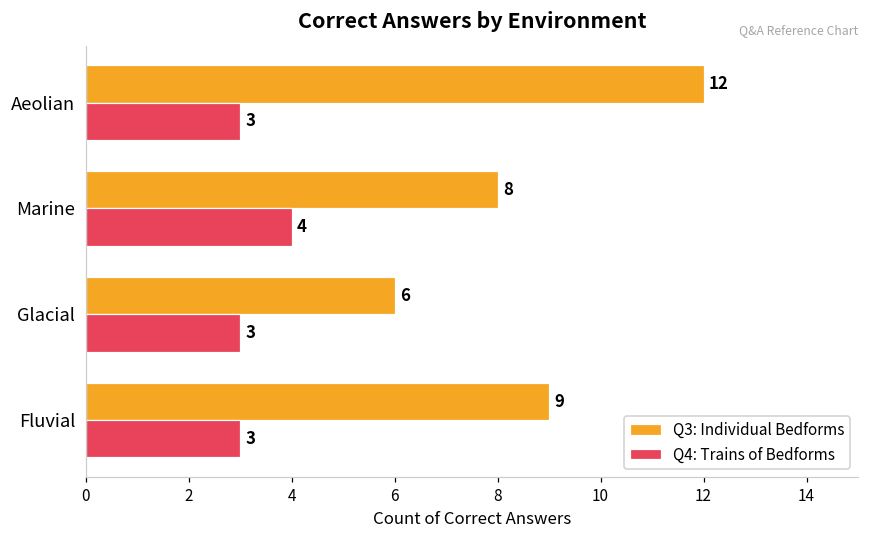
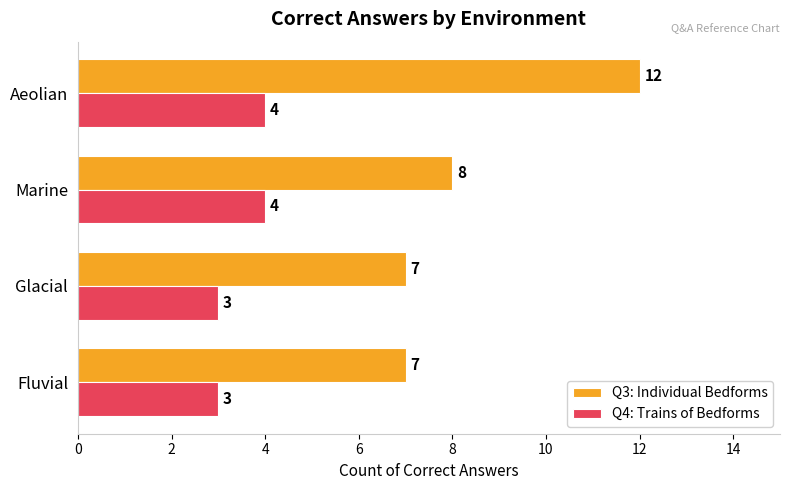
  {
    "Q3: Individual Bedforms": {
      "Aeolian": 12,
      "Marine": 8,
-     "Glacial": 6,
-     "Fluvial": 9
+     "Glacial": 7,
+     "Fluvial": 7
    },
    "Q4: Trains of Bedforms": {
-     "Aeolian": 3,
+     "Aeolian": 4,
      "Marine": 4,
      "Glacial": 3,
      "Fluvial": 3
    }
  }
